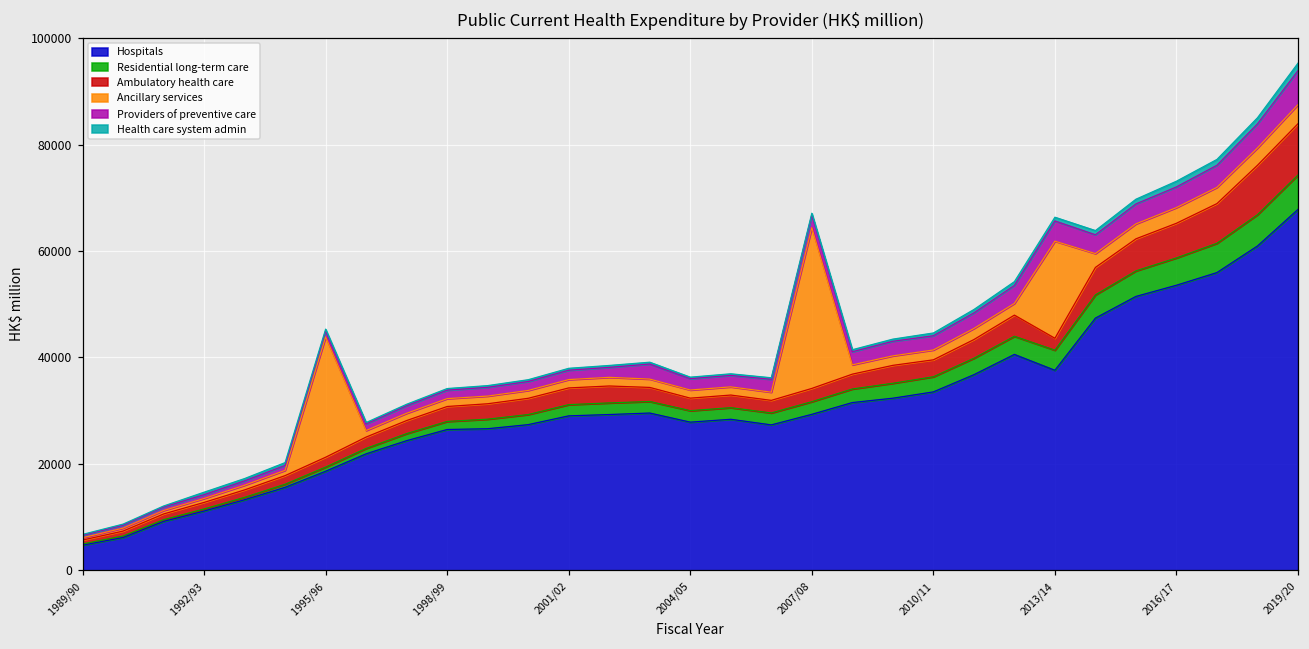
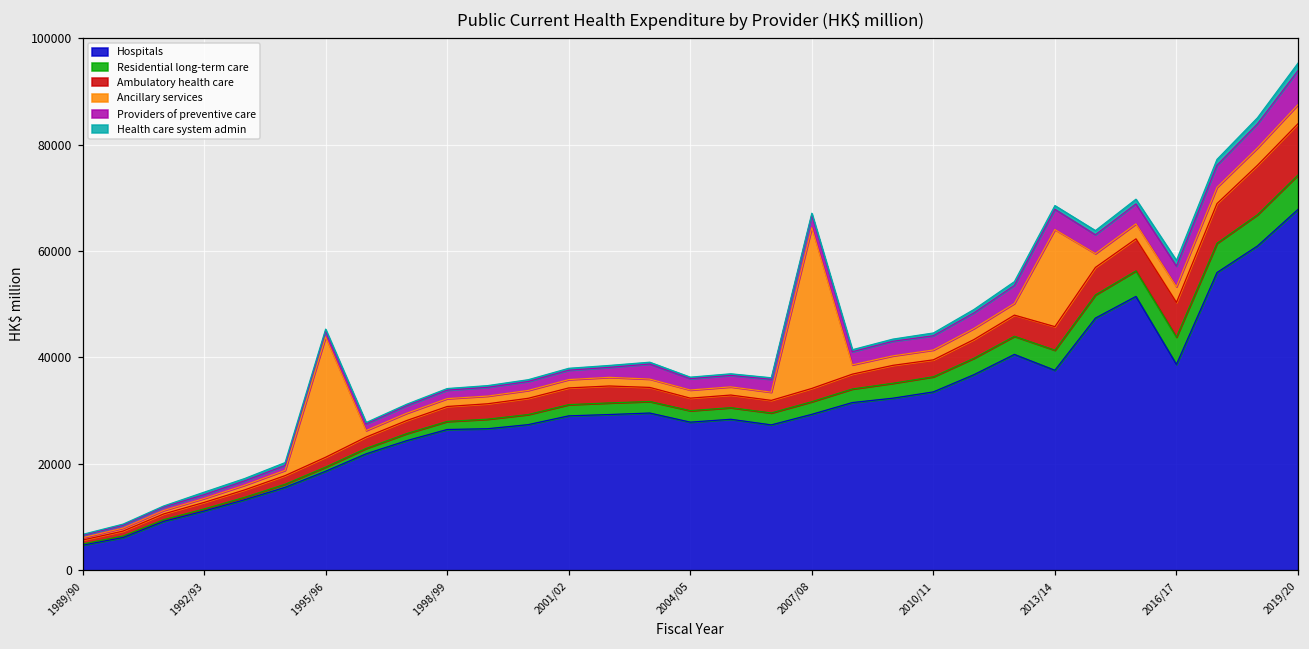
  {
    "Hospitals": {
      "1995/96": 19000,
      "1998/99": 26000,
      "2001/02": 29000,
      "2004/05": 28000,
      "2007/08": 29000,
      "2010/11": 34000,
      "2013/14": 38000,
-     "2016/17": 54000,
+     "2016/17": 39000,
      "2019/20": 68000
    },
    "Residential long-term care": {
      "1995/96": 1000,
      "1998/99": 2000,
      "2001/02": 2000,
      "2004/05": 2000,
      "2007/08": 2000,
      "2010/11": 3000,
      "2013/14": 4000,
      "2016/17": 5000,
      "2019/20": 6000
    },
    "Ambulatory health care": {
      "1992/93": 1000,
      "1995/96": 2000,
      "1998/99": 3000,
      "2001/02": 3000,
      "2004/05": 2000,
      "2007/08": 2000,
      "2010/11": 3000,
-     "2013/14": 2000,
+     "2013/14": 4000,
      "2016/17": 7000,
      "2019/20": 10000
    },
    "Ancillary services": {
      "1992/93": 1000,
      "1995/96": 23000,
      "1998/99": 1000,
      "2001/02": 2000,
      "2004/05": 2000,
      "2007/08": 30000,
      "2010/11": 2000,
      "2013/14": 18000,
      "2016/17": 3000,
      "2019/20": 4000
    },
    "Providers of preventive care": {
      "2013/14": 4000,
      "2016/17": 4000,
      "2019/20": 6000
    },
    "Health care system admin": {
      "2013/14": 1000,
      "2016/17": 1000,
      "2019/20": 1000
    }
  }
